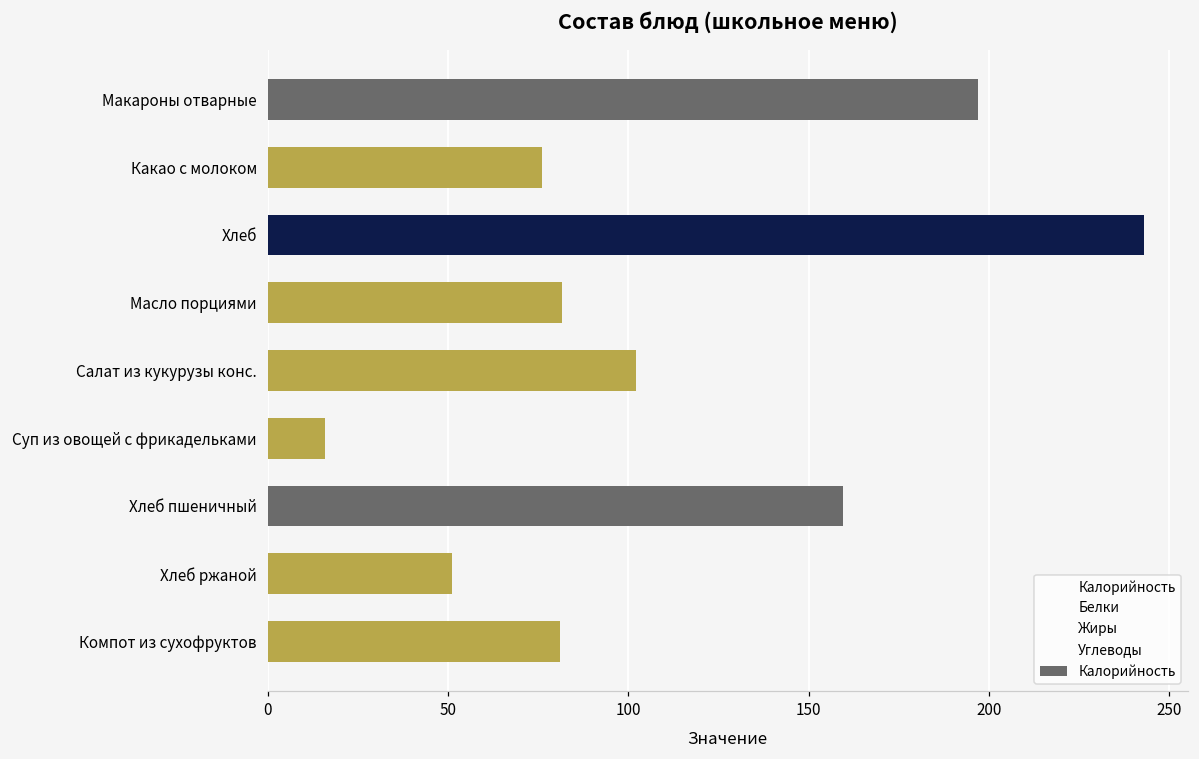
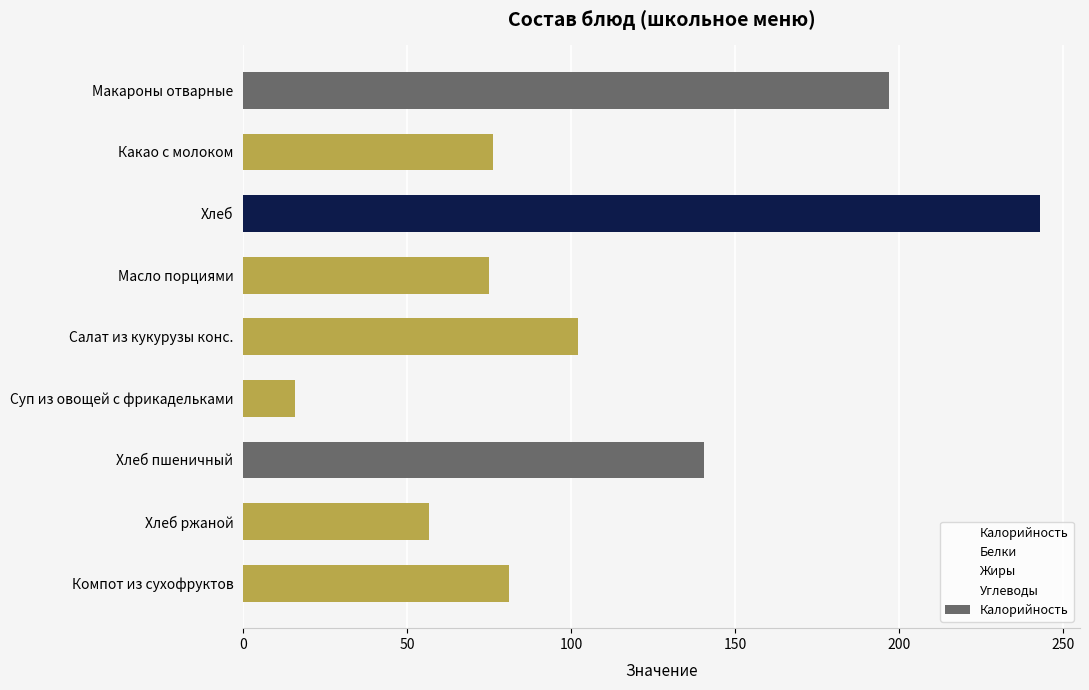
  {
    "Макароны отварные": 197,
    "Какао с молоком": 76,
    "Хлеб": 243,
-   "Масло порциями": 82,
+   "Масло порциями": 75,
    "Салат из кукурузы конс.": 102,
    "Суп из овощей с фрикадельками": 16,
-   "Хлеб пшеничный": 160,
-   "Хлеб ржаной": 51,
+   "Хлеб пшеничный": 141,
+   "Хлеб ржаной": 57,
    "Компот из сухофруктов": 81
  }
